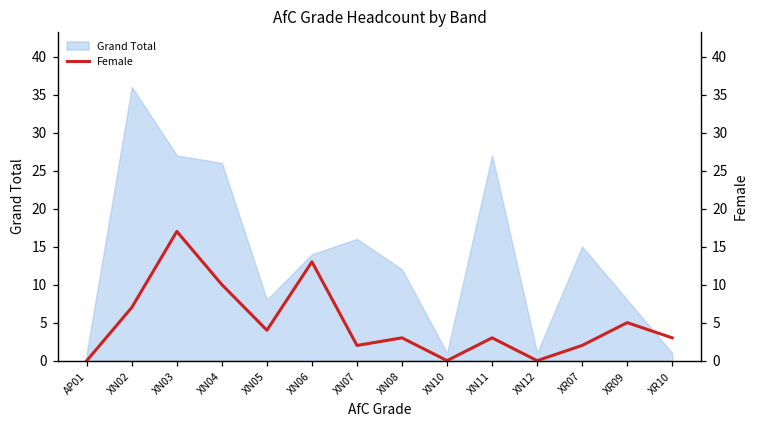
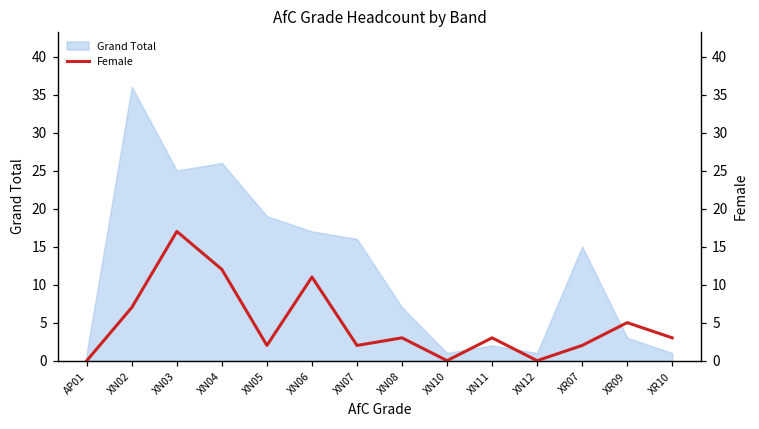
  {
    "Grand Total": {
      "AP01": 1,
      "XN02": 36,
-     "XN03": 27,
+     "XN03": 25,
      "XN04": 26,
-     "XN05": 8,
-     "XN06": 14,
+     "XN05": 19,
+     "XN06": 17,
      "XN07": 16,
-     "XN08": 12,
+     "XN08": 7,
      "XN10": 1,
-     "XN11": 27,
+     "XN11": 2,
      "XN12": 1,
      "XR07": 15,
-     "XR09": 8,
+     "XR09": 3,
      "XR10": 1
    },
    "Female": {
      "AP01": 0,
      "XN02": 7,
      "XN03": 17,
-     "XN04": 10,
-     "XN05": 4,
-     "XN06": 13,
+     "XN04": 12,
+     "XN05": 2,
+     "XN06": 11,
      "XN07": 2,
      "XN08": 3,
      "XN10": 0,
      "XN11": 3,
      "XN12": 0,
      "XR07": 2,
      "XR09": 5,
      "XR10": 3
    }
  }
